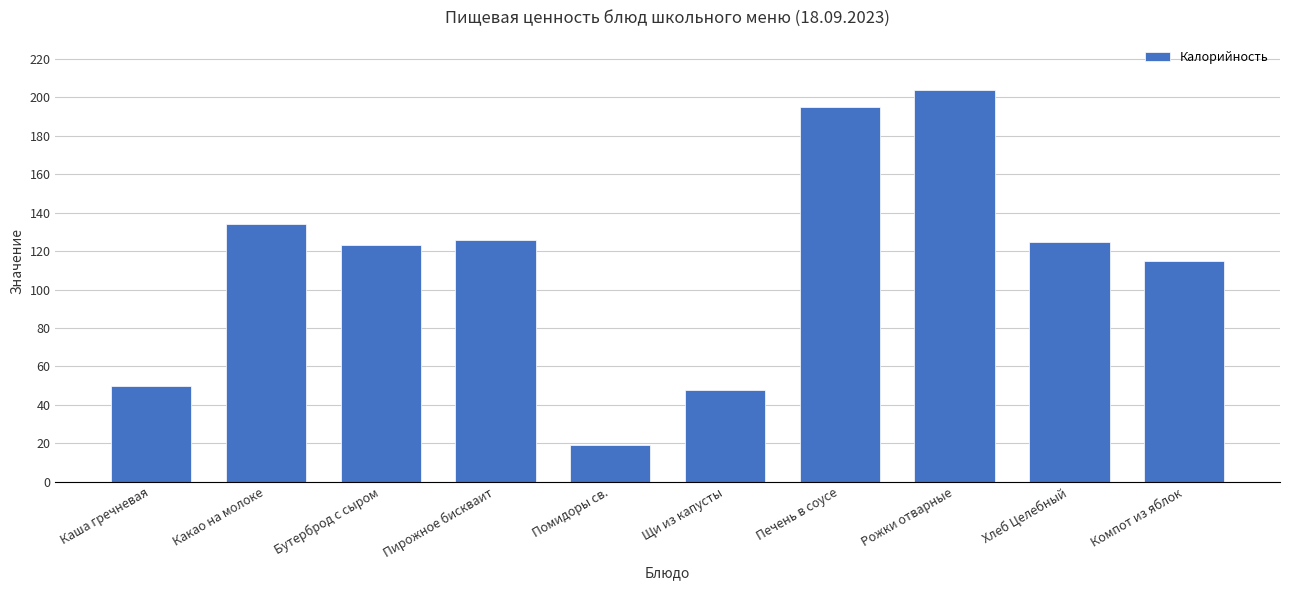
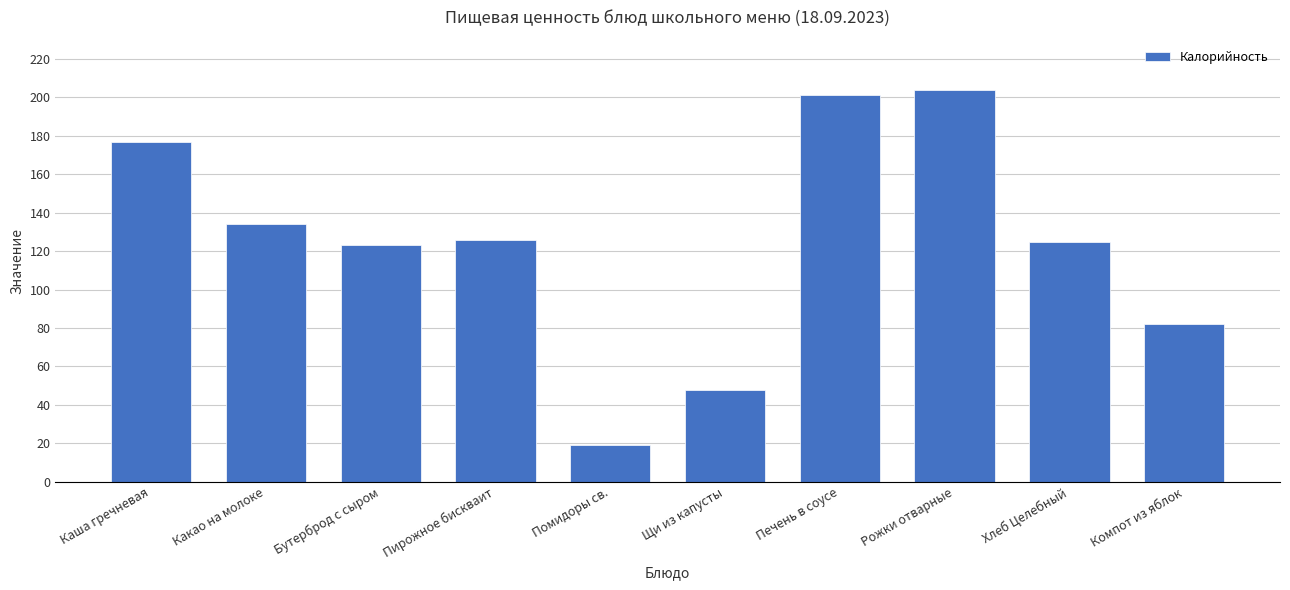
  {
-   "Каша гречневая": 50,
+   "Каша гречневая": 177,
    "Какао на молоке": 134,
    "Бутерброд с сыром": 123,
    "Пирожное бискваит": 126,
    "Помидоры св.": 19,
    "Щи из капусты": 48,
-   "Печень в соусе": 195,
+   "Печень в соусе": 201,
    "Рожки отварные": 204,
    "Хлеб Целебный": 125,
-   "Компот из яблок": 115
+   "Компот из яблок": 82
  }
